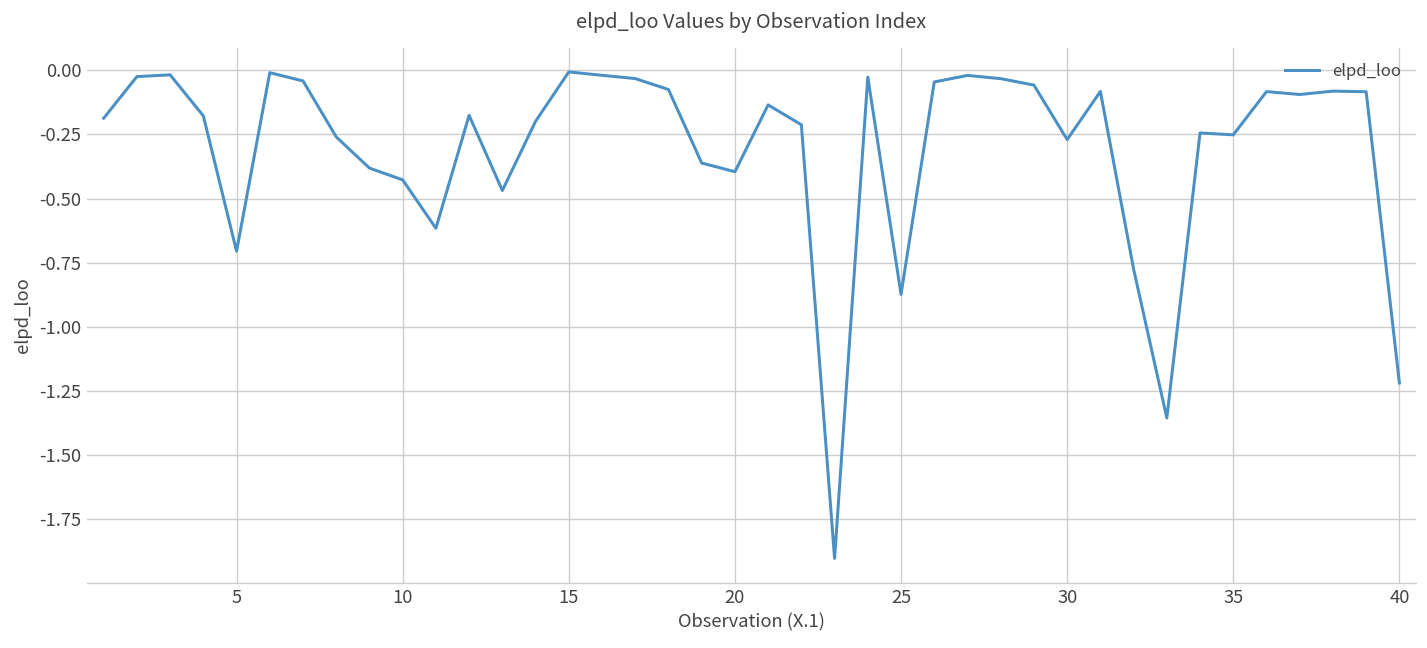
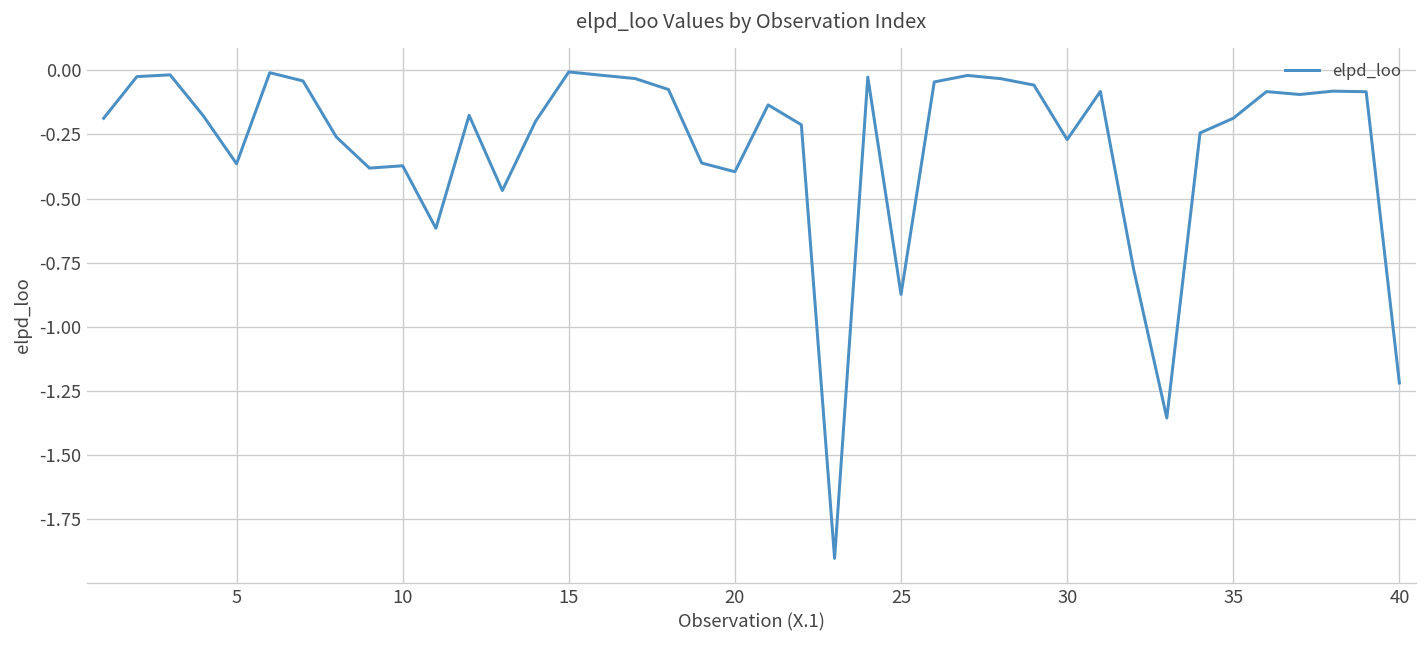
  {
-   "5": -0.71,
-   "10": -0.43,
+   "5": -0.36,
+   "10": -0.37,
    "15": -0.01,
    "20": -0.40,
    "25": -0.87,
    "30": -0.27,
-   "35": -0.25,
+   "35": -0.19,
    "40": -1.22
  }
